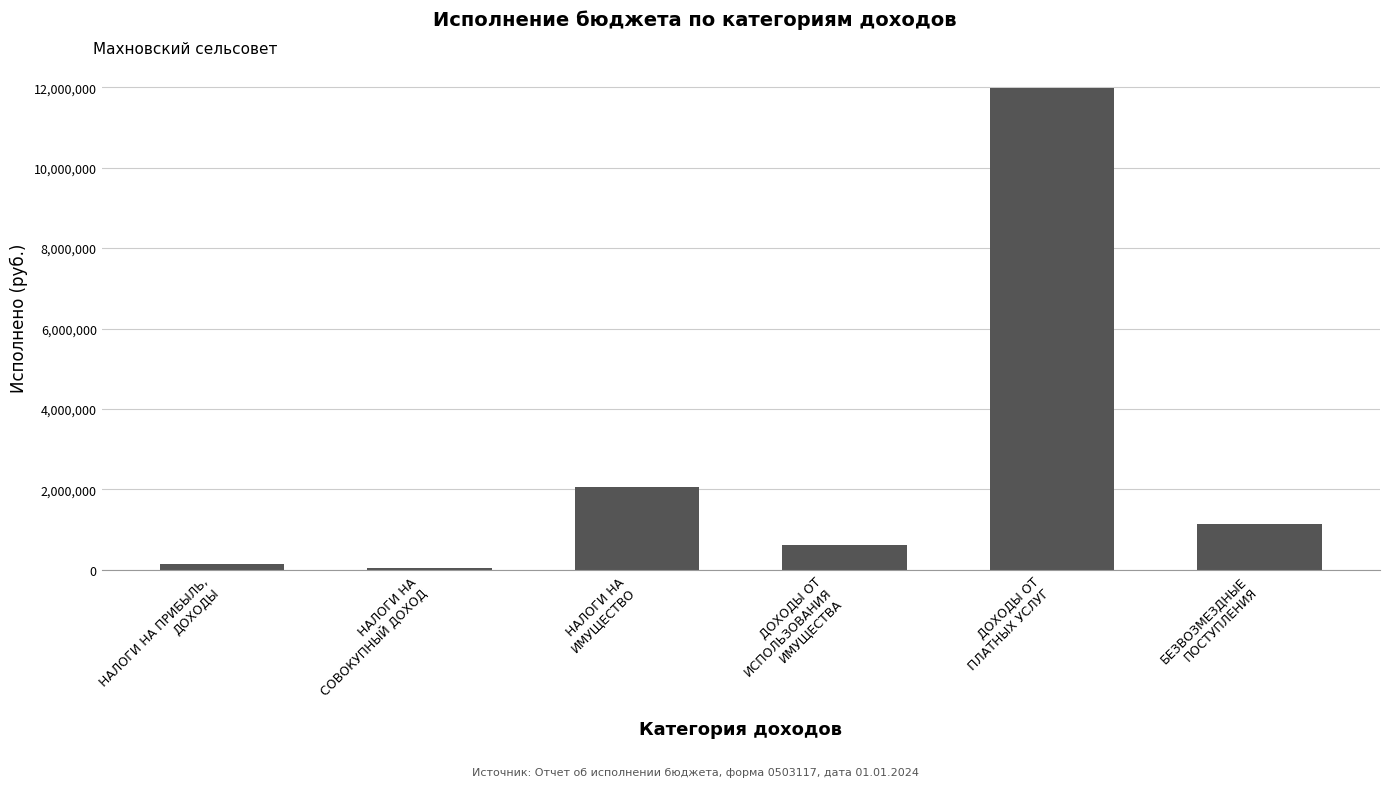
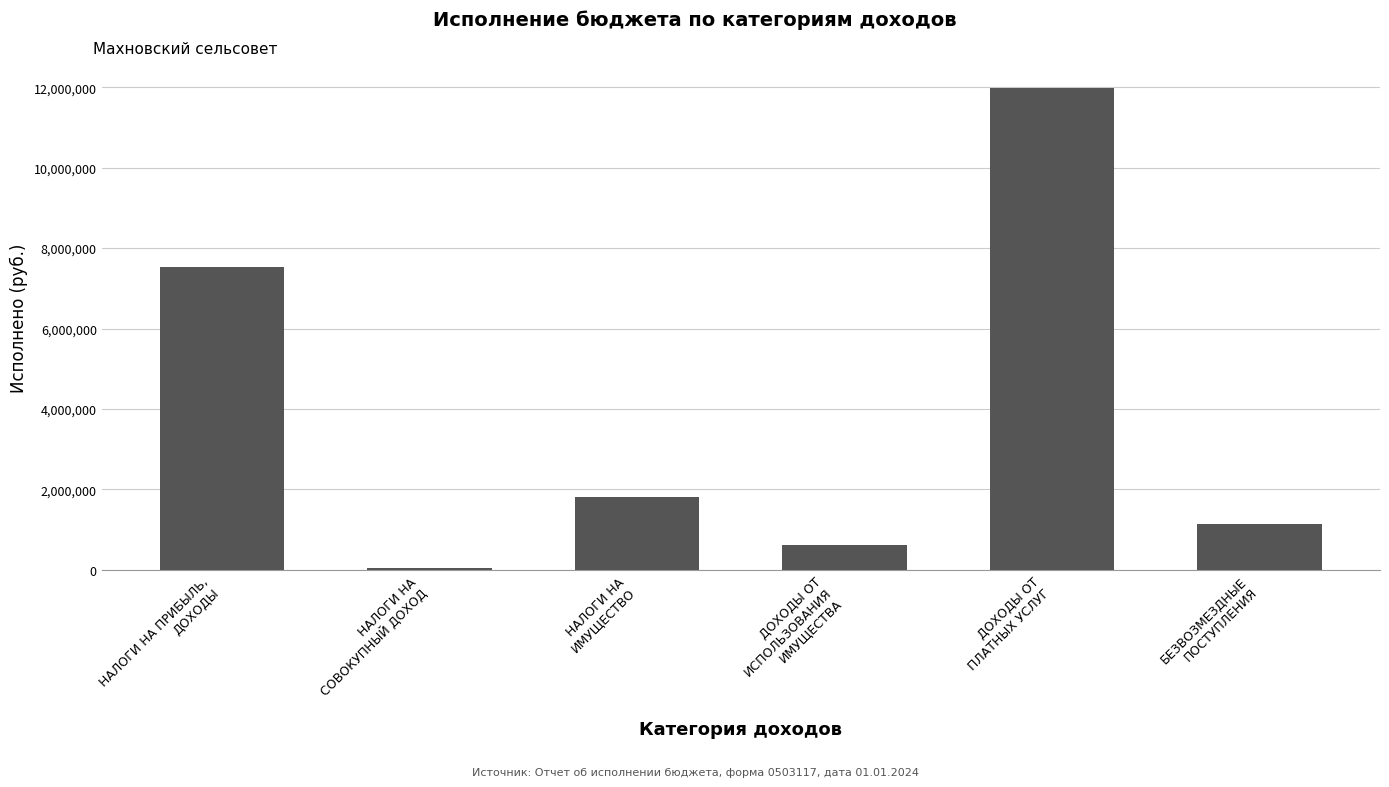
  {
-   "НАЛОГИ НА ПРИБЫЛЬ, ДОХОДЫ": "200,000",
-   "НАЛОГИ НА ИМУЩЕСТВО": "2,100,000",
+   "НАЛОГИ НА ПРИБЫЛЬ, ДОХОДЫ": "7,500,000",
+   "НАЛОГИ НА ИМУЩЕСТВО": "1,800,000",
    "ДОХОДЫ ОТ ИСПОЛЬЗОВАНИЯ ИМУЩЕСТВА": "600,000",
    "ДОХОДЫ ОТ ПЛАТНЫХ УСЛУГ": "12,000,000",
    "БЕЗВОЗМЕЗДНЫЕ ПОСТУПЛЕНИЯ": "1,100,000"
  }
